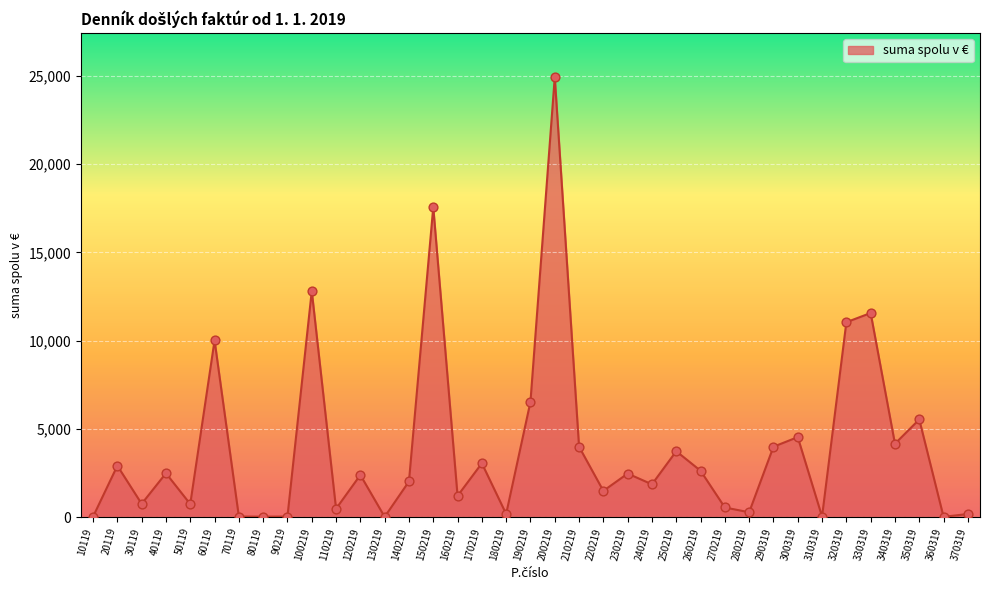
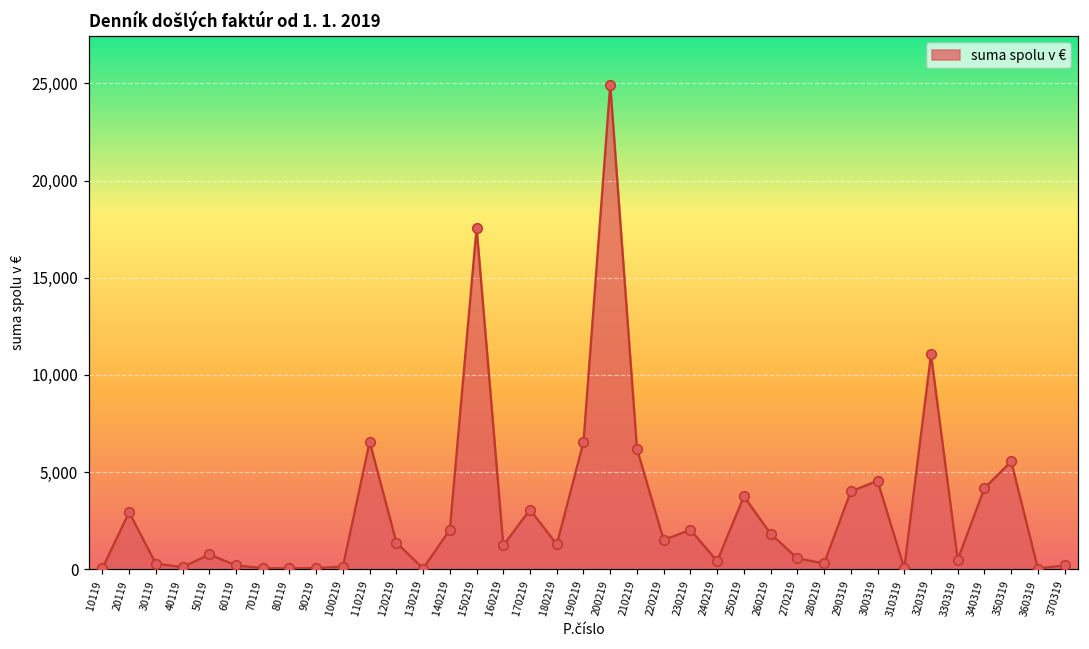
  {
    "10119": "0",
    "20119": "2,900",
-   "30119": "800",
-   "40119": "2,500",
+   "30119": "300",
+   "40119": "100",
    "50119": "800",
-   "60119": "10,000",
+   "60119": "200",
    "70119": "0",
    "80119": "0",
    "90219": "0",
-   "100219": "12,800",
-   "110219": "500",
-   "120219": "2,400",
+   "100219": "100",
+   "110219": "6,600",
+   "120219": "1,400",
    "130219": "0",
    "140219": "2,000",
    "150219": "17,600",
    "160219": "1,200",
    "170219": "3,100",
-   "180219": "200",
+   "180219": "1,300",
    "190219": "6,500",
    "200219": "24,900",
-   "210219": "4,000",
+   "210219": "6,200",
    "220219": "1,500",
-   "230219": "2,500",
-   "240219": "1,900",
+   "230219": "2,000",
+   "240219": "400",
    "250219": "3,700",
-   "260219": "2,600",
+   "260219": "1,800",
    "270219": "600",
    "280219": "300",
    "290319": "4,000",
    "300319": "4,500",
    "310319": "0",
    "320319": "11,000",
-   "330319": "11,600",
+   "330319": "500",
    "340319": "4,200",
    "350319": "5,500",
    "360319": "0",
    "370319": "200"
  }
